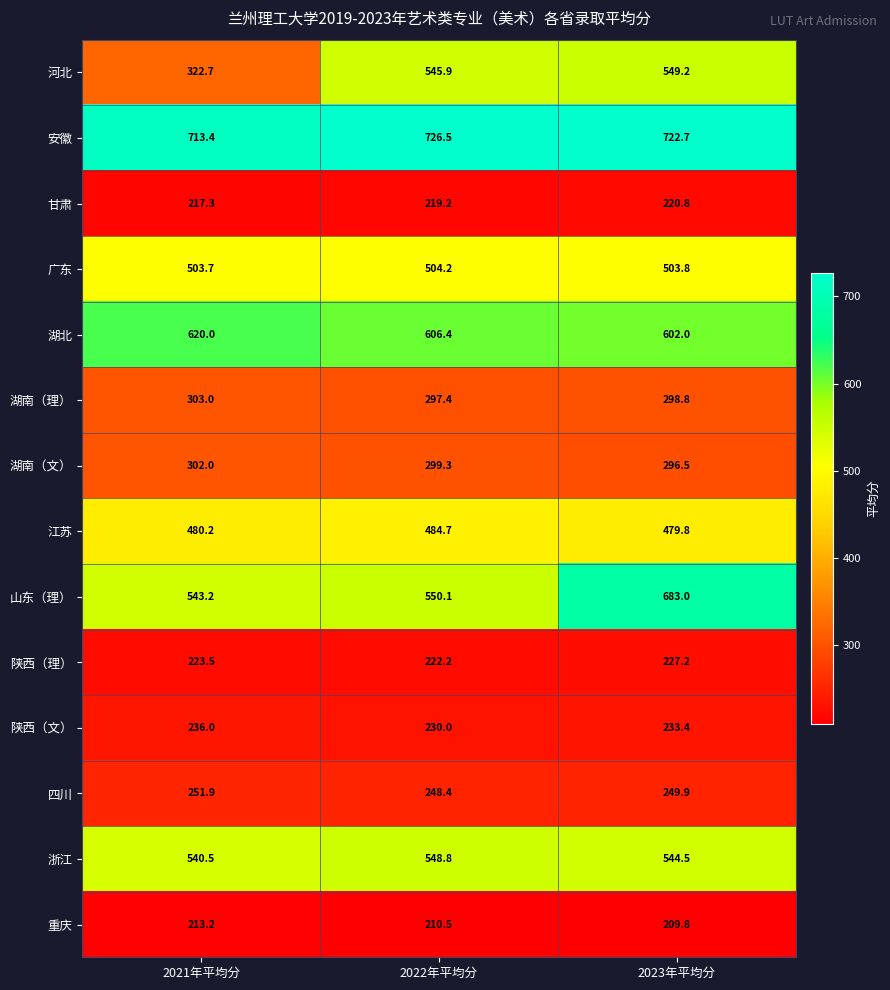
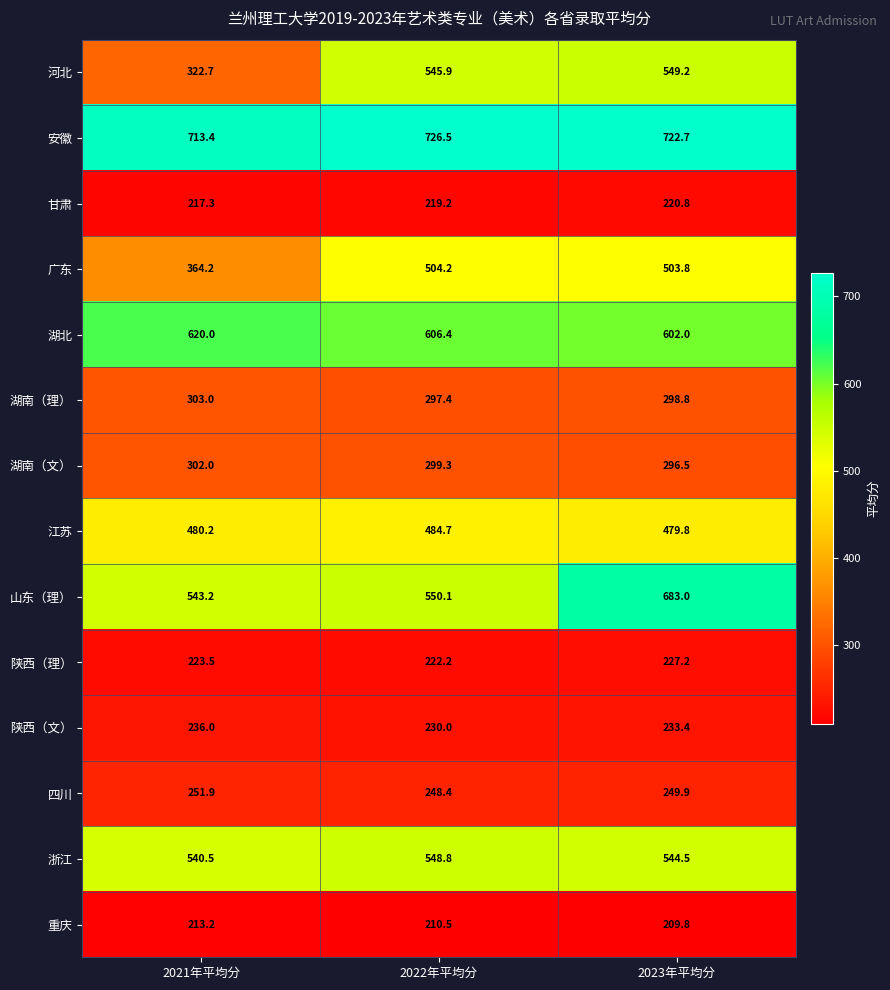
  {
    "河北": {
      "2021年平均分": 322.7,
      "2022年平均分": 545.9,
      "2023年平均分": 549.2
    },
    "安徽": {
      "2021年平均分": 713.4,
      "2022年平均分": 726.5,
      "2023年平均分": 722.7
    },
    "甘肃": {
      "2021年平均分": 217.3,
      "2022年平均分": 219.2,
      "2023年平均分": 220.8
    },
    "广东": {
-     "2021年平均分": 503.7,
+     "2021年平均分": 364.2,
      "2022年平均分": 504.2,
      "2023年平均分": 503.8
    },
    "湖北": {
      "2021年平均分": 620.0,
      "2022年平均分": 606.4,
      "2023年平均分": 602.0
    },
    "湖南（理）": {
      "2021年平均分": 303.0,
      "2022年平均分": 297.4,
      "2023年平均分": 298.8
    },
    "湖南（文）": {
      "2021年平均分": 302.0,
      "2022年平均分": 299.3,
      "2023年平均分": 296.5
    },
    "江苏": {
      "2021年平均分": 480.2,
      "2022年平均分": 484.7,
      "2023年平均分": 479.8
    },
    "山东（理）": {
      "2021年平均分": 543.2,
      "2022年平均分": 550.1,
      "2023年平均分": 683.0
    },
    "陕西（理）": {
      "2021年平均分": 223.5,
      "2022年平均分": 222.2,
      "2023年平均分": 227.2
    },
    "陕西（文）": {
      "2021年平均分": 236.0,
      "2022年平均分": 230.0,
      "2023年平均分": 233.4
    },
    "四川": {
      "2021年平均分": 251.9,
      "2022年平均分": 248.4,
      "2023年平均分": 249.9
    },
    "浙江": {
      "2021年平均分": 540.5,
      "2022年平均分": 548.8,
      "2023年平均分": 544.5
    },
    "重庆": {
      "2021年平均分": 213.2,
      "2022年平均分": 210.5,
      "2023年平均分": 209.8
    }
  }
